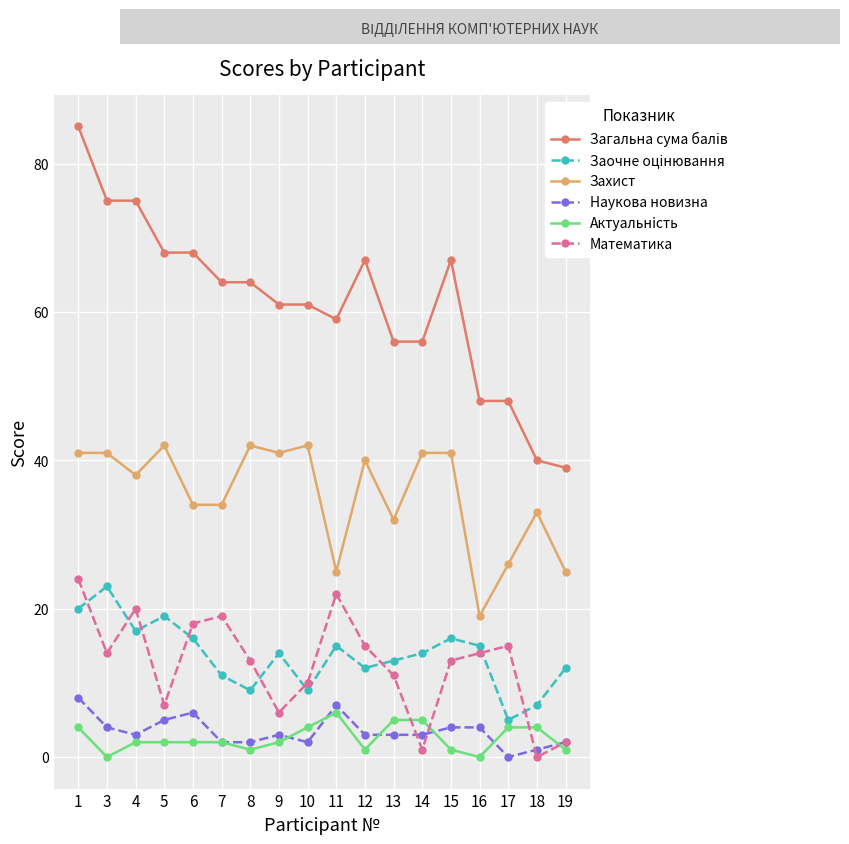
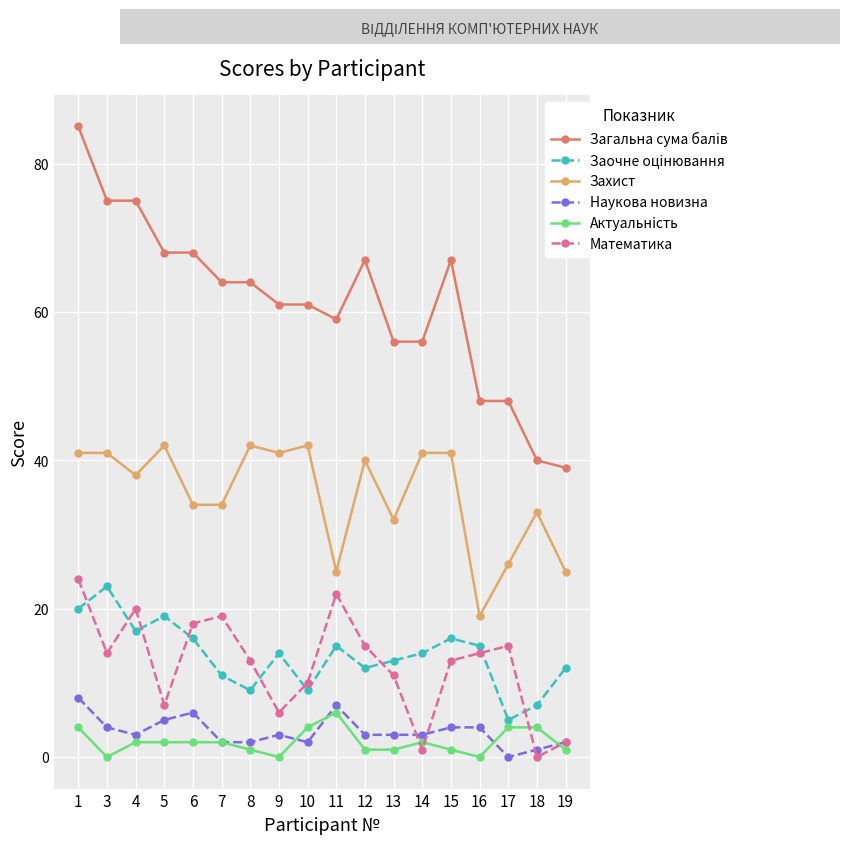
  {
    "Заочне оцінювання": {
      "1": 20,
      "3": 23,
      "4": 17,
      "5": 19,
      "6": 16,
      "7": 11,
      "8": 9,
      "9": 14,
      "10": 9,
      "11": 15,
      "12": 12,
      "13": 13,
      "14": 14,
      "15": 16,
      "16": 15,
      "17": 5,
      "18": 7,
      "19": 12
    },
    "Наукова новизна": {
      "1": 8,
      "3": 4,
      "4": 3,
      "5": 5,
      "6": 6,
      "8": 2,
      "9": 3,
      "10": 2,
      "11": 7,
      "12": 3,
      "13": 3,
      "14": 3,
      "15": 4,
      "16": 4,
      "17": 0,
      "18": 1
    },
    "Актуальнiсть": {
      "1": 4,
      "3": 0,
      "4": 2,
      "5": 2,
      "6": 2,
      "8": 1,
-     "9": 2,
+     "9": 0,
      "10": 4,
      "11": 6,
      "12": 1,
-     "13": 5,
-     "14": 5,
+     "13": 1,
+     "14": 2,
      "15": 1,
      "16": 0,
      "17": 4,
      "18": 4,
      "19": 1
    }
  }
